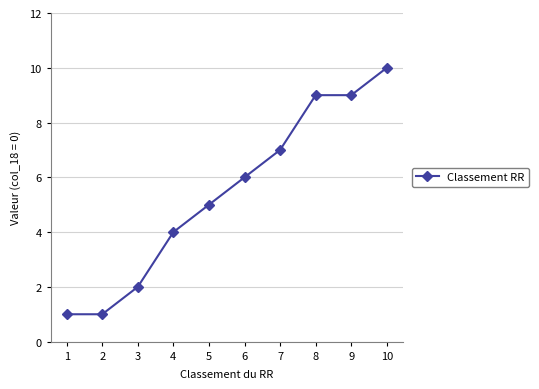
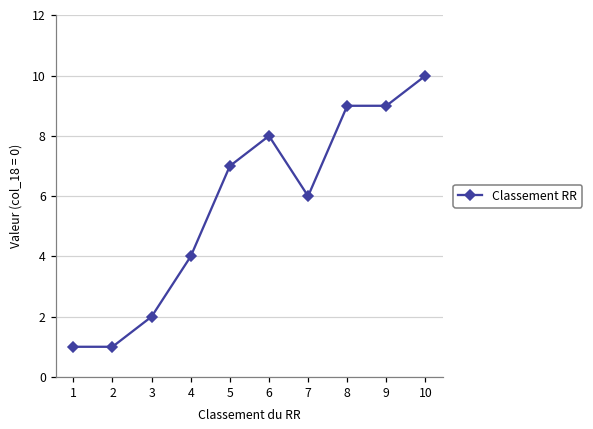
  {
    "1": 1,
    "2": 1,
    "3": 2,
    "4": 4,
-   "5": 5,
-   "6": 6,
-   "7": 7,
+   "5": 7,
+   "6": 8,
+   "7": 6,
    "8": 9,
    "9": 9,
    "10": 10
  }
